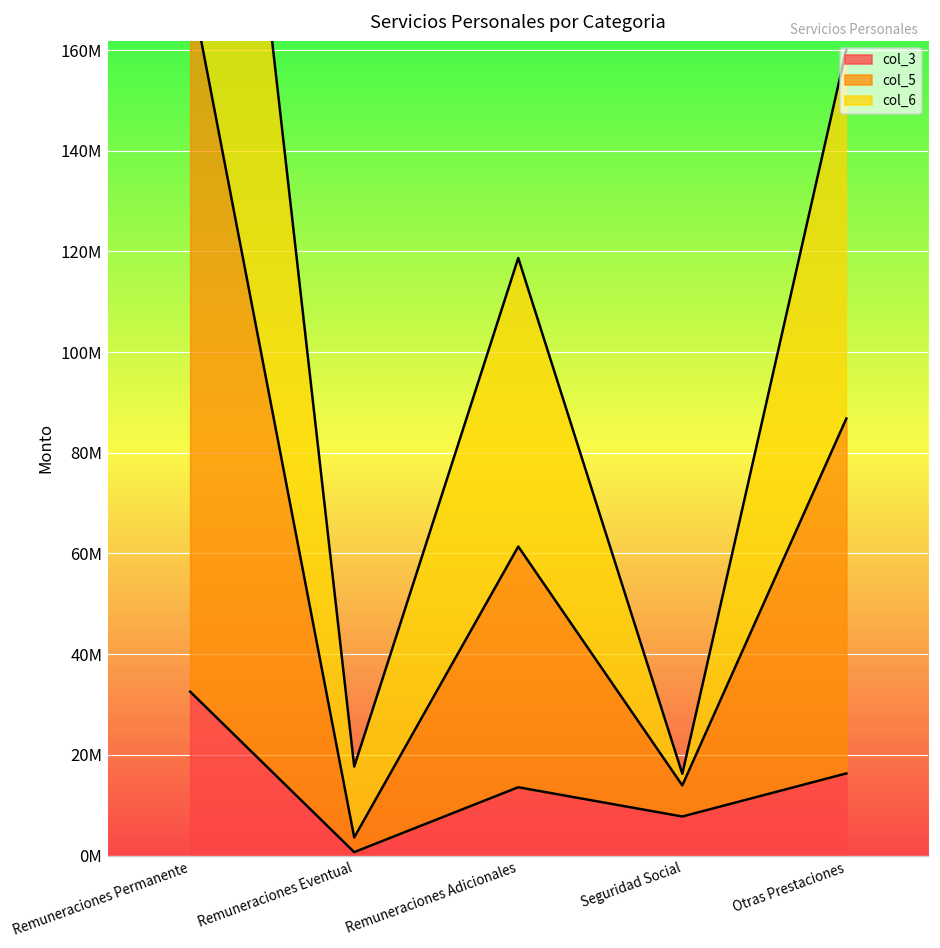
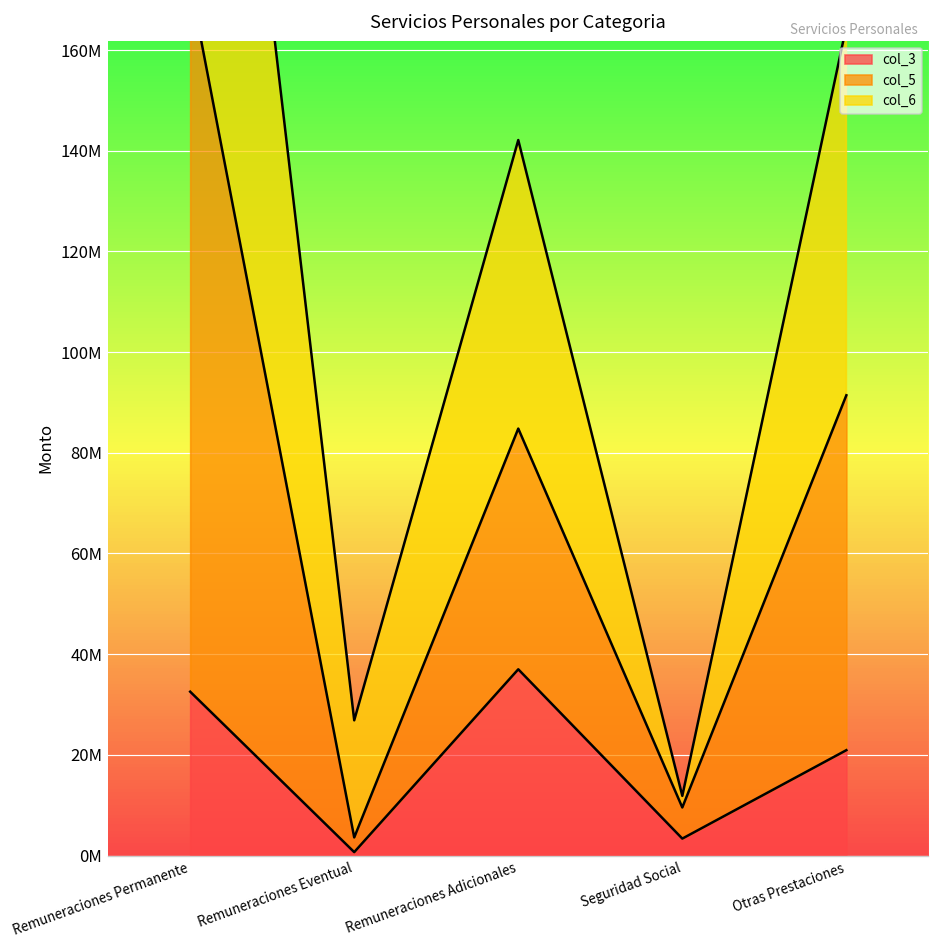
  {
    "col_3": {
      "Remuneraciones Permanente": 33000000,
      "Remuneraciones Eventual": 1000000,
-     "Remuneraciones Adicionales": 14000000,
-     "Seguridad Social": 8000000,
-     "Otras Prestaciones": 16000000
+     "Remuneraciones Adicionales": 37000000,
+     "Seguridad Social": 3000000,
+     "Otras Prestaciones": 21000000
    },
    "col_5": {
      "Remuneraciones Eventual": 3000000,
      "Remuneraciones Adicionales": 48000000,
      "Seguridad Social": 6000000,
      "Otras Prestaciones": 70000000
    },
    "col_6": {
-     "Remuneraciones Eventual": 14000000,
+     "Remuneraciones Eventual": 23000000,
      "Remuneraciones Adicionales": 57000000,
      "Seguridad Social": 2000000
    }
  }
